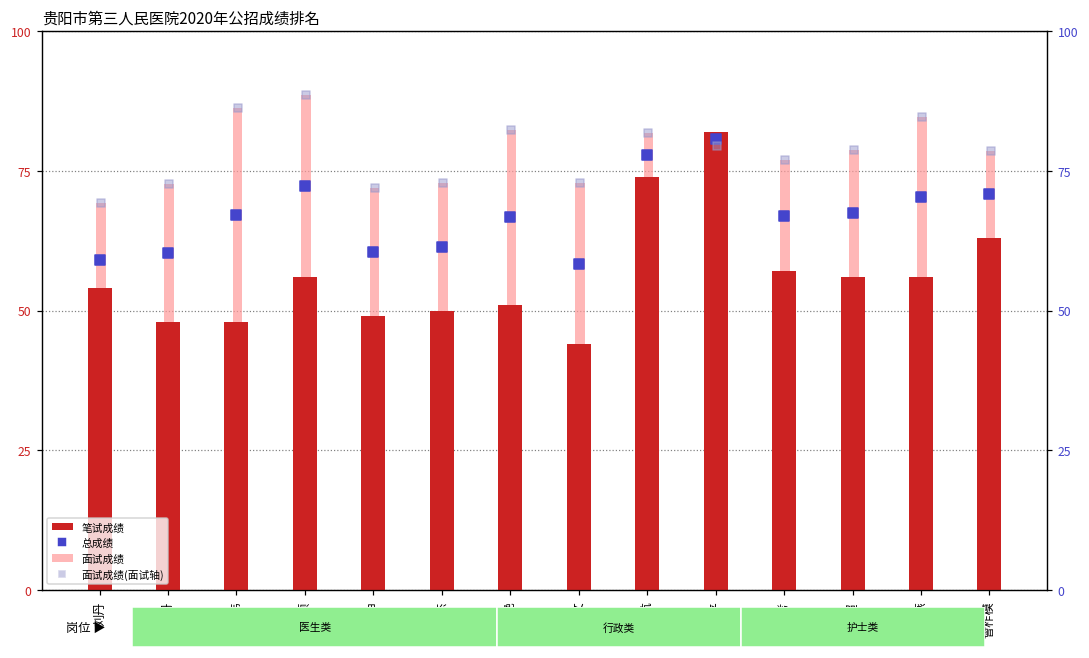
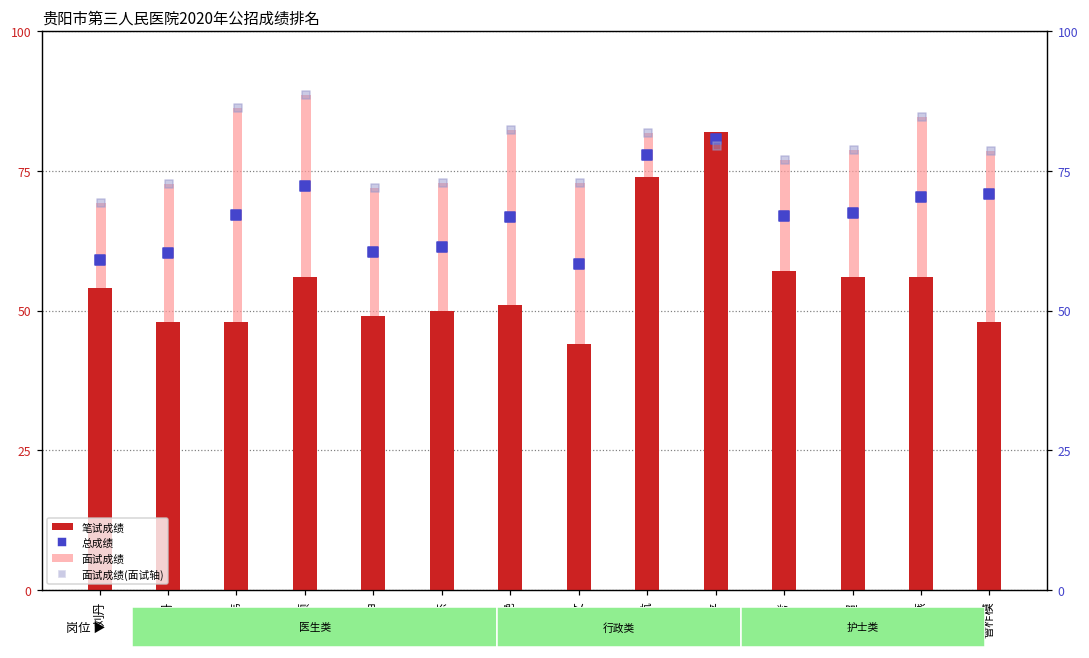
  {
    "笔试成绩": {
-     "曾柞模": 63
+     "曾柞模": 48
    },
    "面试成绩": {
      "刘丹": 69,
      "曾柞模": 79
    }
  }
